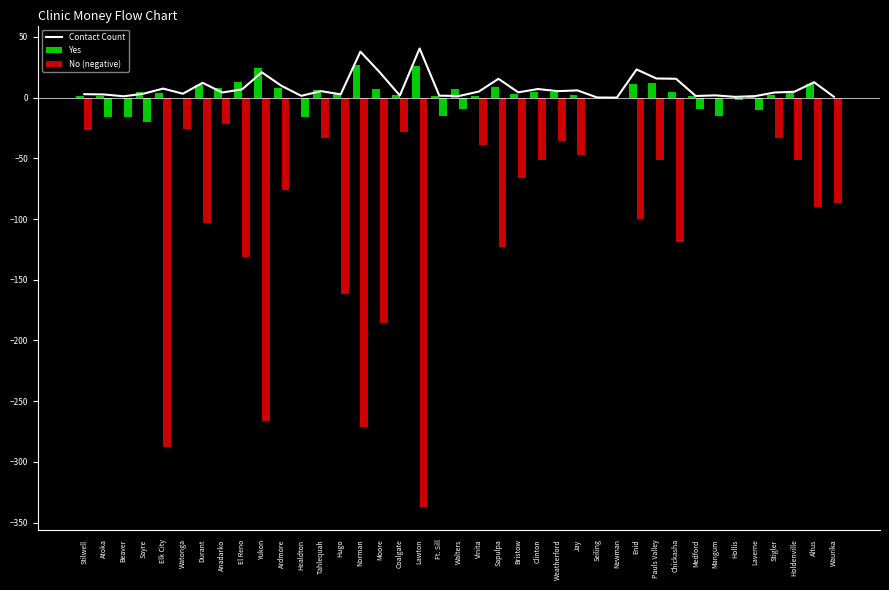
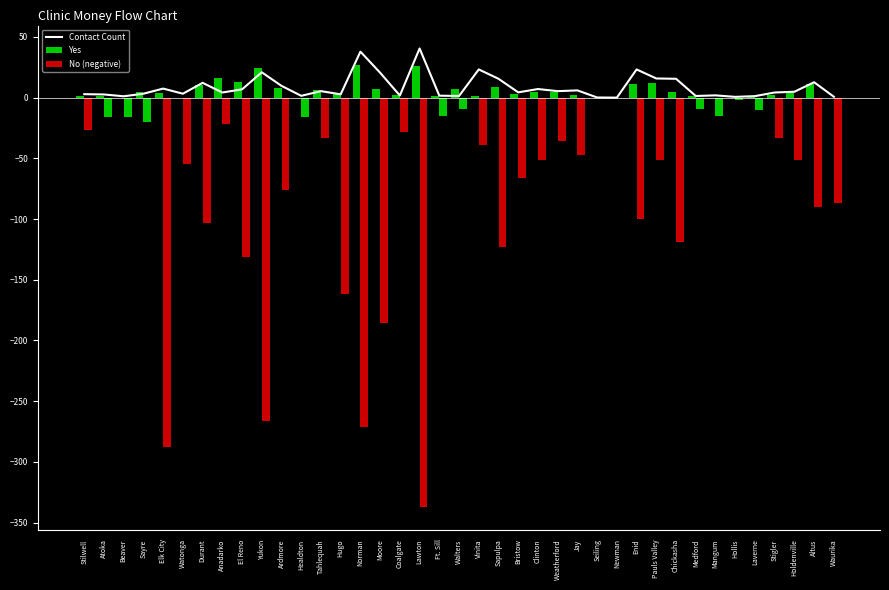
  {
    "Contact Count": {
      "Stilwell": 3,
      "Atoka": 3,
      "Beaver": 1,
      "Sayre": 3,
      "Elk City": 7,
      "Watonga": 3,
      "Durant": 12,
      "Anadarko": 4,
      "El Reno": 7,
      "Yukon": 21,
      "Ardmore": 10,
      "Healdton": 1,
      "Tahlequah": 5,
      "Hugo": 3,
      "Norman": 38,
      "Moore": 20,
      "Coalgate": 2,
      "Lawton": 41,
      "Ft. Sill": 2,
      "Walters": 1,
-     "Vinita": 5,
+     "Vinita": 23,
      "Sapulpa": 16,
      "Bristow": 4,
      "Clinton": 7,
      "Weatherford": 5,
      "Jay": 6,
      "Seiling": 0,
      "Newman": 0,
      "Enid": 23,
      "Pauls Valley": 16,
      "Chickasha": 16,
      "Medford": 1,
      "Mangum": 2,
      "Hollis": 1,
      "Laverne": 1,
      "Stigler": 4,
      "Holdenville": 5,
      "Altus": 13,
      "Waurika": 1
    },
    "Yes": {
      "Beaver": 0,
      "Sayre": 5,
      "Elk City": 4,
      "Watonga": 0,
      "Durant": 10,
-     "Anadarko": 8,
+     "Anadarko": 16,
      "El Reno": 13,
      "Yukon": 24,
      "Ardmore": 8,
      "Healdton": 0,
      "Tahlequah": 6,
      "Hugo": 3,
      "Norman": 27,
      "Moore": 7,
      "Lawton": 26,
      "Walters": 7,
      "Sapulpa": 9,
      "Bristow": 3,
      "Clinton": 5,
      "Weatherford": 5,
      "Seiling": 0,
      "Newman": 0,
      "Enid": 11,
      "Pauls Valley": 12,
      "Chickasha": 5,
      "Mangum": 0,
      "Hollis": 0,
      "Holdenville": 4,
      "Altus": 11,
      "Waurika": 0
    },
    "No (negative)": {
      "Stilwell": -27,
      "Atoka": -16,
      "Beaver": -16,
      "Sayre": -20,
      "Elk City": -288,
-     "Watonga": -26,
+     "Watonga": -55,
      "Durant": -103,
      "Anadarko": -22,
      "El Reno": -131,
      "Yukon": -266,
      "Ardmore": -76,
      "Healdton": -16,
      "Tahlequah": -33,
      "Hugo": -162,
      "Norman": -271,
      "Moore": -186,
      "Coalgate": -28,
      "Lawton": -337,
      "Ft. Sill": -15,
      "Walters": -9,
      "Vinita": -39,
      "Sapulpa": -123,
      "Bristow": -66,
      "Clinton": -51,
      "Weatherford": -36,
      "Jay": -47,
      "Seiling": 0,
      "Newman": 0,
      "Enid": -100,
      "Pauls Valley": -51,
      "Chickasha": -119,
      "Medford": -9,
      "Mangum": -15,
      "Laverne": -10,
      "Stigler": -33,
      "Holdenville": -51,
      "Altus": -90,
      "Waurika": -87
    }
  }
